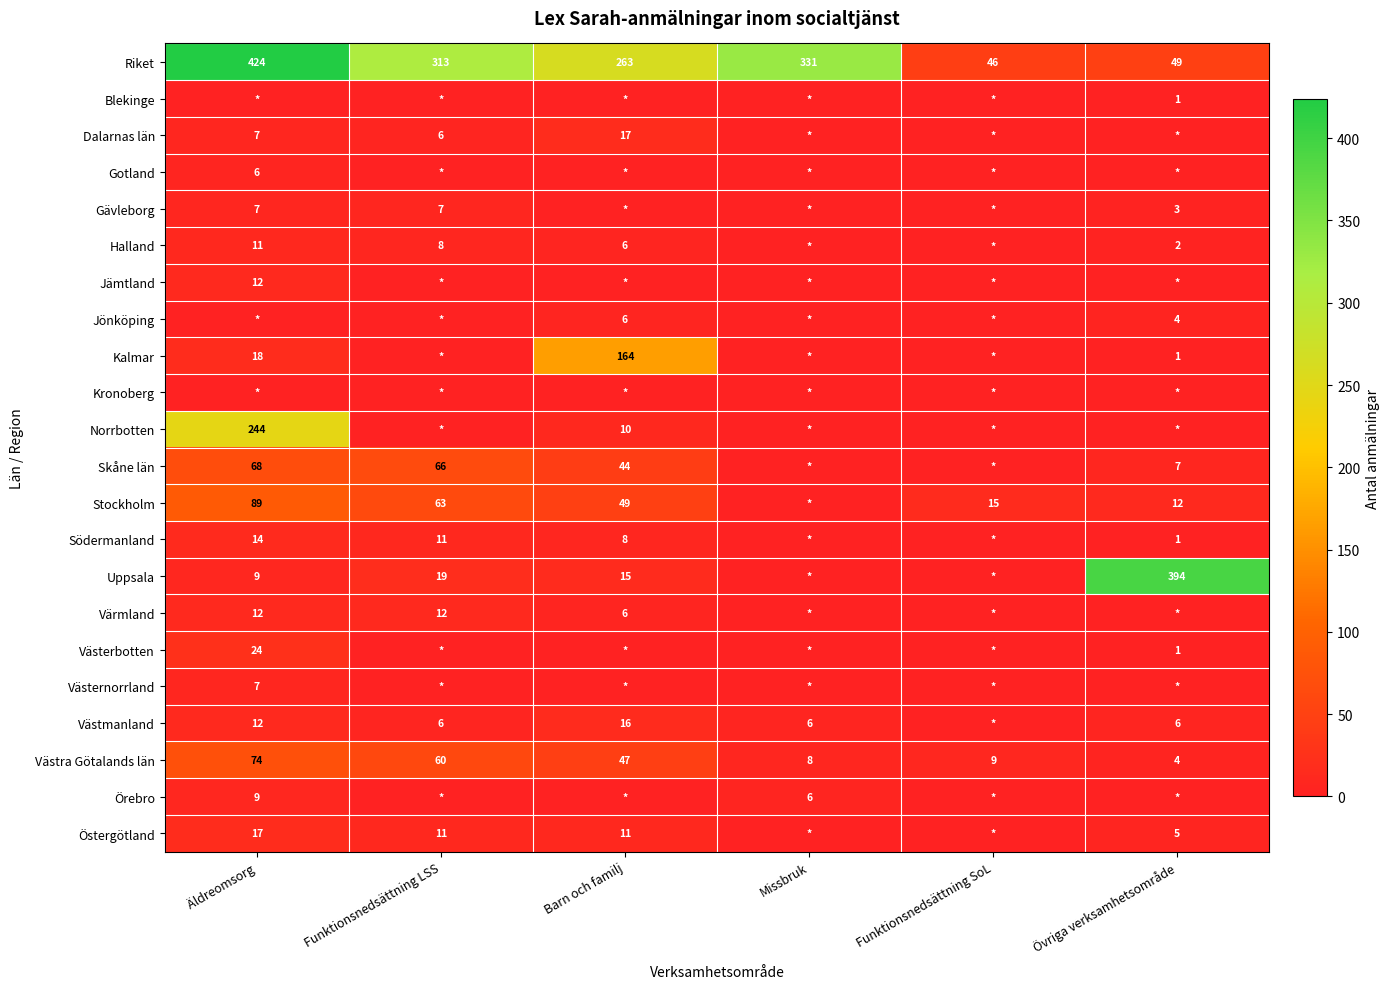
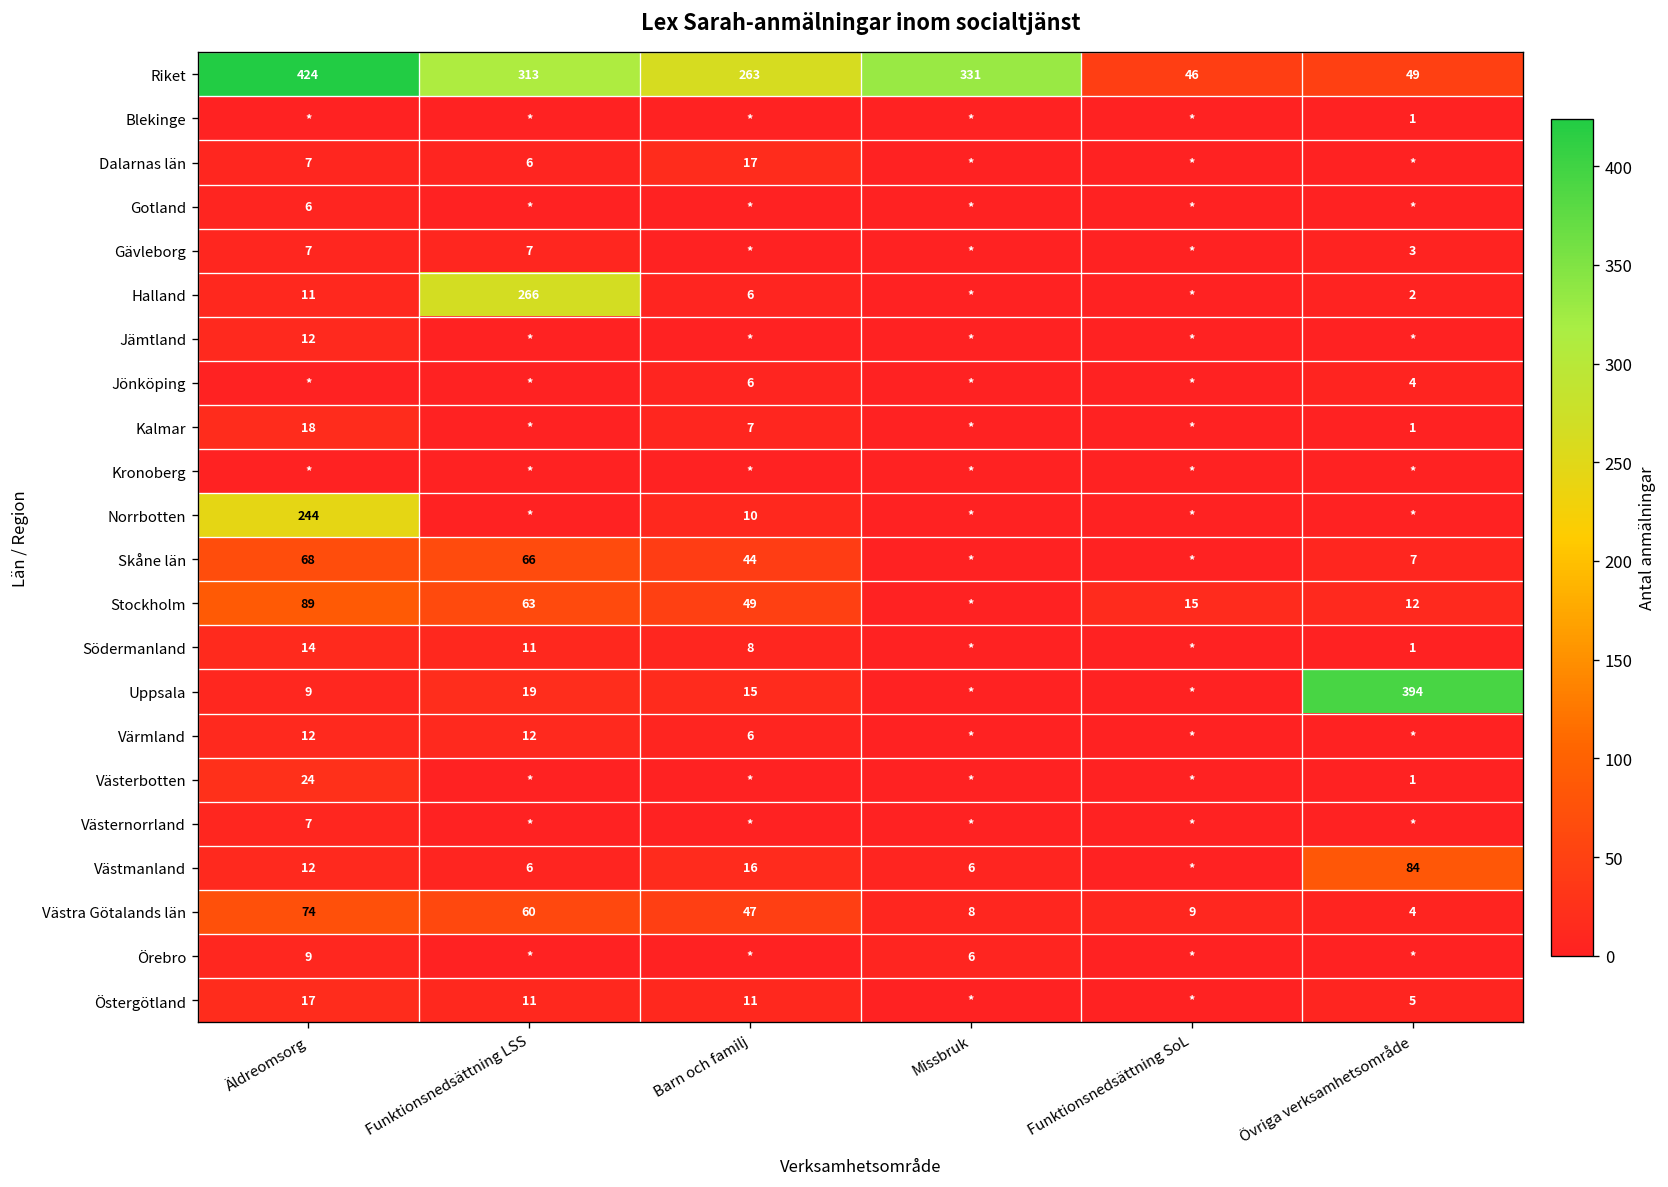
  {
    "Riket": {
      "Äldreomsorg": 424,
      "Funktionsnedsättning LSS": 313,
      "Barn och familj": 263,
      "Missbruk": 331,
      "Funktionsnedsättning SoL": 46,
      "Övriga verksamhetsområde": 49
    },
    "Blekinge": {
      "Övriga verksamhetsområde": 1
    },
    "Dalarnas län": {
      "Äldreomsorg": 7,
      "Funktionsnedsättning LSS": 6,
      "Barn och familj": 17
    },
    "Gotland": {
      "Äldreomsorg": 6
    },
    "Gävleborg": {
      "Äldreomsorg": 7,
      "Funktionsnedsättning LSS": 7,
      "Övriga verksamhetsområde": 3
    },
    "Halland": {
      "Äldreomsorg": 11,
-     "Funktionsnedsättning LSS": 8,
+     "Funktionsnedsättning LSS": 266,
      "Barn och familj": 6,
      "Övriga verksamhetsområde": 2
    },
    "Jämtland": {
      "Äldreomsorg": 12
    },
    "Jönköping": {
      "Barn och familj": 6,
      "Övriga verksamhetsområde": 4
    },
    "Kalmar": {
      "Äldreomsorg": 18,
-     "Barn och familj": 164,
+     "Barn och familj": 7,
      "Övriga verksamhetsområde": 1
    },
    "Norrbotten": {
      "Äldreomsorg": 244,
      "Barn och familj": 10
    },
    "Skåne län": {
      "Äldreomsorg": 68,
      "Funktionsnedsättning LSS": 66,
      "Barn och familj": 44,
      "Övriga verksamhetsområde": 7
    },
    "Stockholm": {
      "Äldreomsorg": 89,
      "Funktionsnedsättning LSS": 63,
      "Barn och familj": 49,
      "Funktionsnedsättning SoL": 15,
      "Övriga verksamhetsområde": 12
    },
    "Södermanland": {
      "Äldreomsorg": 14,
      "Funktionsnedsättning LSS": 11,
      "Barn och familj": 8,
      "Övriga verksamhetsområde": 1
    },
    "Uppsala": {
      "Äldreomsorg": 9,
      "Funktionsnedsättning LSS": 19,
      "Barn och familj": 15,
      "Övriga verksamhetsområde": 394
    },
    "Värmland": {
      "Äldreomsorg": 12,
      "Funktionsnedsättning LSS": 12,
      "Barn och familj": 6
    },
    "Västerbotten": {
      "Äldreomsorg": 24,
      "Övriga verksamhetsområde": 1
    },
    "Västernorrland": {
      "Äldreomsorg": 7
    },
    "Västmanland": {
      "Äldreomsorg": 12,
      "Funktionsnedsättning LSS": 6,
      "Barn och familj": 16,
      "Missbruk": 6,
-     "Övriga verksamhetsområde": 6
+     "Övriga verksamhetsområde": 84
    },
    "Västra Götalands län": {
      "Äldreomsorg": 74,
      "Funktionsnedsättning LSS": 60,
      "Barn och familj": 47,
      "Missbruk": 8,
      "Funktionsnedsättning SoL": 9,
      "Övriga verksamhetsområde": 4
    },
    "Örebro": {
      "Äldreomsorg": 9,
      "Missbruk": 6
    },
    "Östergötland": {
      "Äldreomsorg": 17,
      "Funktionsnedsättning LSS": 11,
      "Barn och familj": 11,
      "Övriga verksamhetsområde": 5
    }
  }
